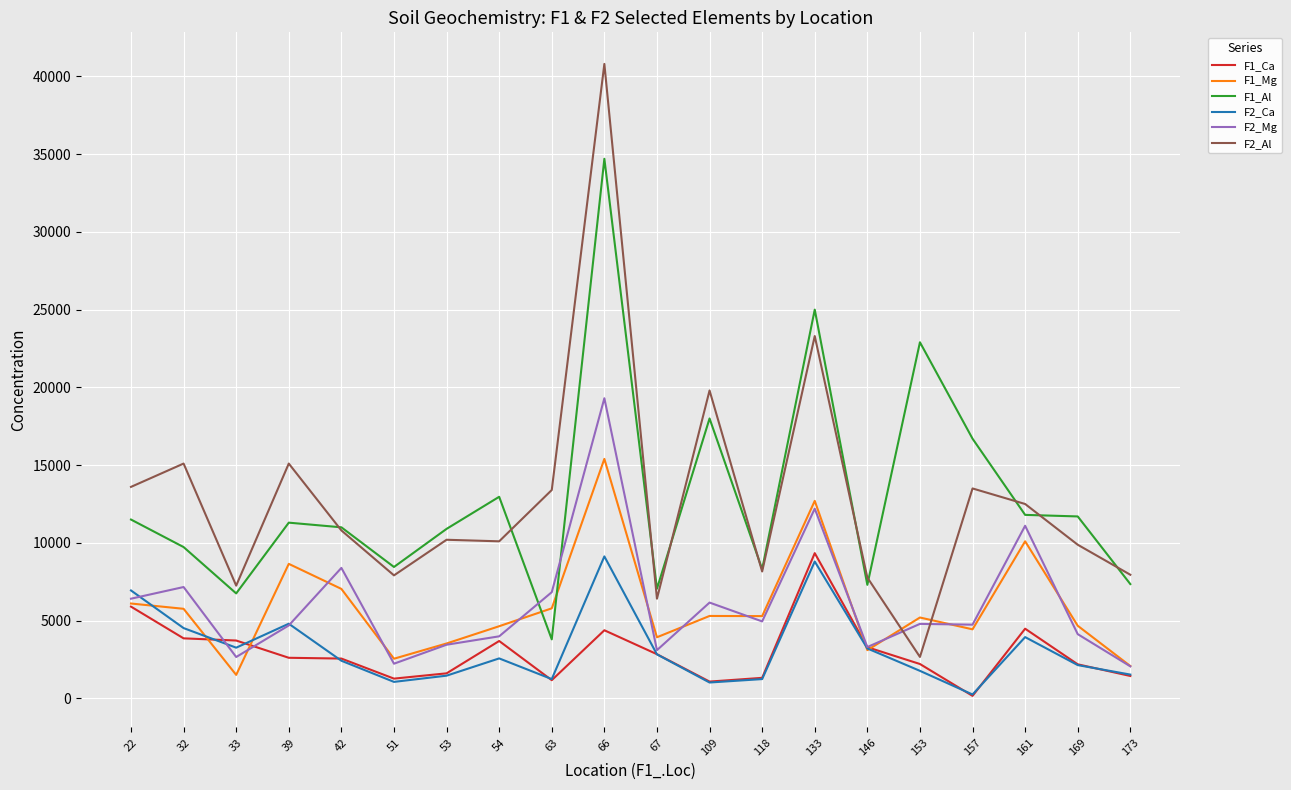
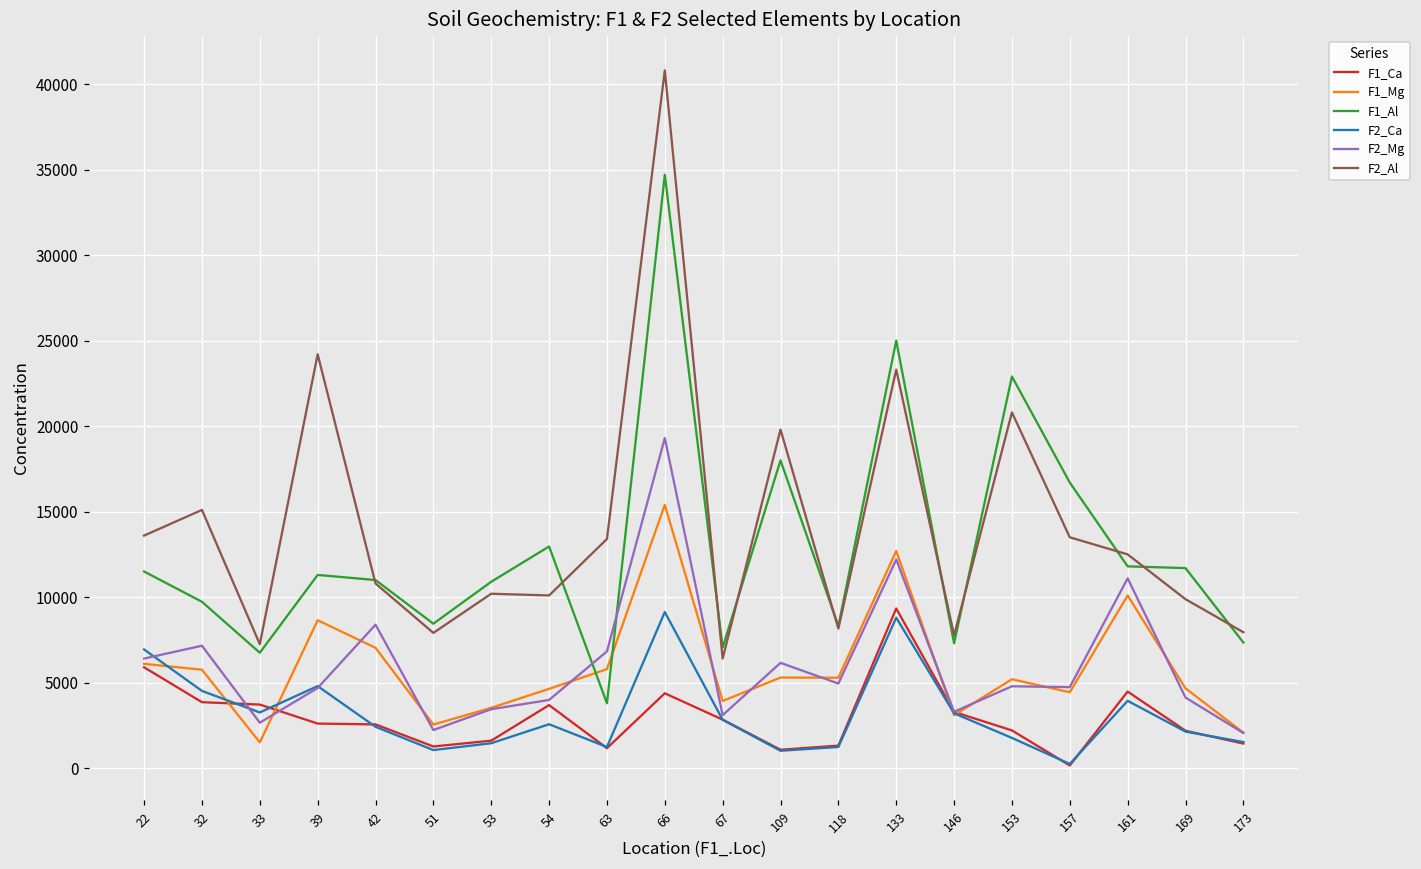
  {
    "F1_Ca": {
      "22": 5900,
      "32": 3900,
      "33": 3700,
      "39": 2600,
      "51": 1300,
      "54": 3700,
      "66": 4400,
      "133": 9300,
      "153": 2200,
      "161": 4500
    },
    "F1_Mg": {
      "22": 6100,
      "32": 5800,
      "33": 1500,
      "39": 8700,
      "42": 7000,
      "51": 2600,
      "54": 4600,
      "63": 5800,
      "66": 15400,
      "67": 3900,
      "109": 5300,
      "118": 5300,
      "133": 12700,
      "153": 5200,
      "157": 4400,
      "161": 10100,
      "169": 4700
    },
    "F1_Al": {
      "22": 11500,
      "32": 9700,
      "33": 6800,
      "39": 11300,
      "42": 11000,
      "51": 8500,
      "53": 10900,
      "54": 13000,
      "63": 3800,
      "66": 34700,
      "67": 7100,
      "109": 18000,
      "133": 25000,
      "146": 7300,
      "153": 22900,
      "157": 16700,
      "161": 11800,
      "169": 11700,
      "173": 7400
    },
    "F2_Ca": {
      "22": 6900,
      "32": 4500,
      "33": 3300,
      "51": 1100,
      "54": 2600,
      "66": 9100,
      "133": 8800,
      "153": 1800,
      "161": 3900
    },
    "F2_Mg": {
      "22": 6400,
      "32": 7200,
      "33": 2700,
      "42": 8400,
      "51": 2200,
      "54": 4000,
      "63": 6800,
      "66": 19300,
      "67": 3100,
      "109": 6200,
      "118": 5000,
      "133": 12200,
      "153": 4800,
      "157": 4700,
      "161": 11100,
      "169": 4100
    },
    "F2_Al": {
      "22": 13600,
      "32": 15100,
      "33": 7300,
-     "39": 15100,
+     "39": 24200,
      "42": 10800,
      "51": 7900,
      "53": 10200,
      "54": 10100,
      "63": 13400,
      "66": 40800,
      "67": 6400,
      "109": 19800,
      "133": 23300,
      "146": 7800,
-     "153": 2700,
+     "153": 20800,
      "157": 13500,
      "161": 12500,
      "169": 9900,
      "173": 8000
    }
  }
